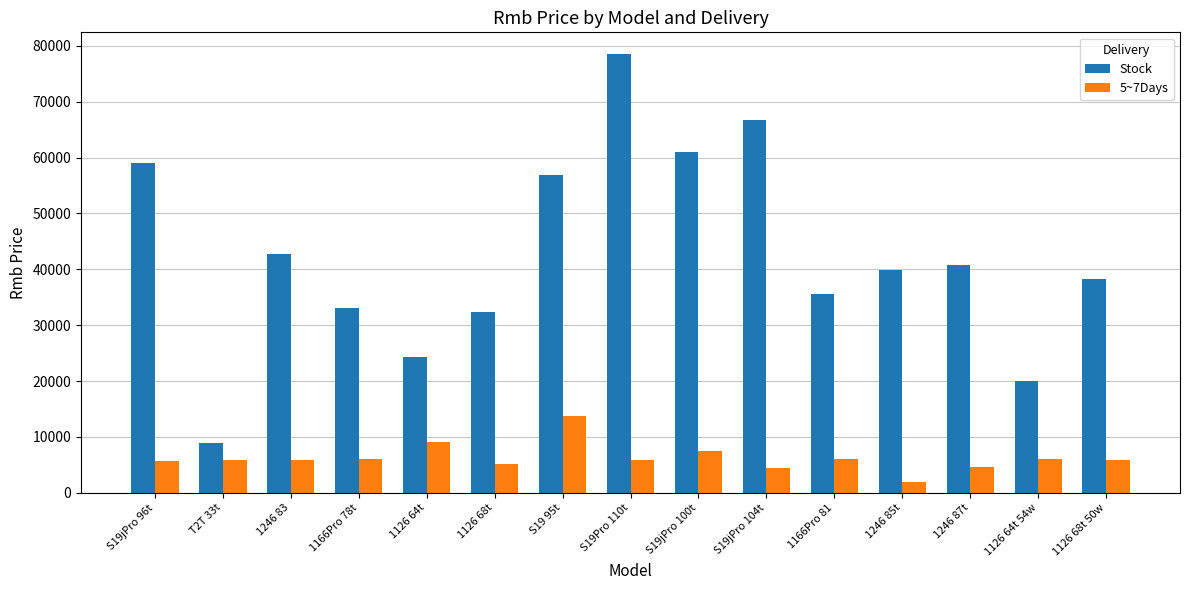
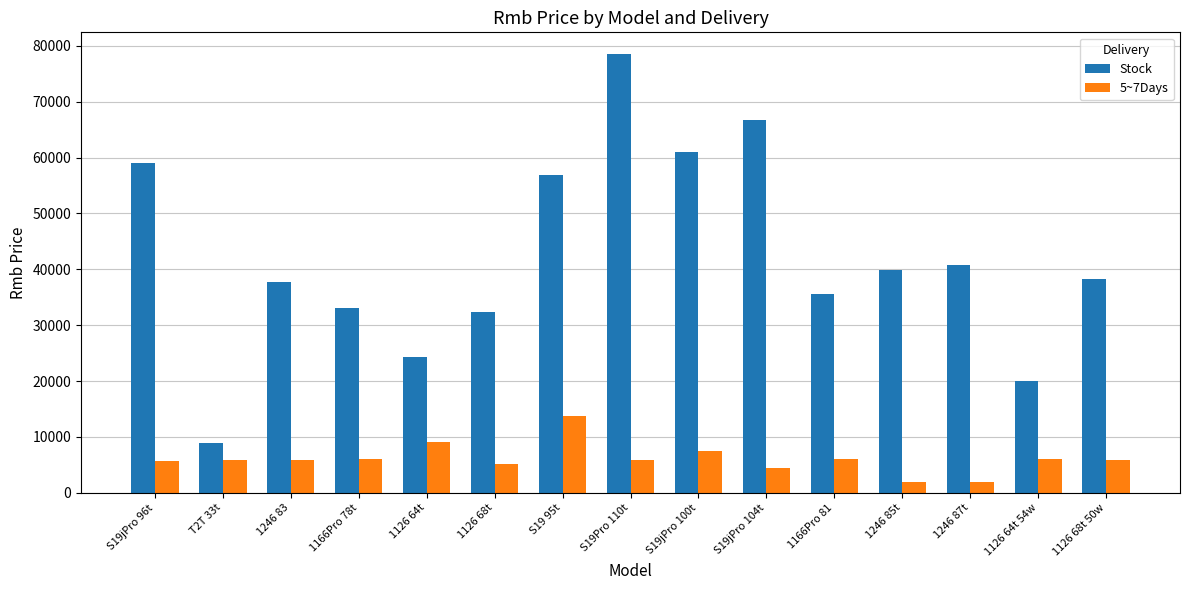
  {
    "Stock": {
      "S19jPro 96t": 59000,
      "T2T 33t": 9000,
-     "1246 83": 43000,
+     "1246 83": 38000,
      "1166Pro 78t": 33000,
      "1126 64t": 24000,
      "1126 68t": 32000,
      "S19 95t": 57000,
      "S19Pro 110t": 79000,
      "S19jPro 100t": 61000,
      "S19jPro 104t": 67000,
      "1166Pro 81": 36000,
      "1246 85t": 40000,
      "1246 87t": 41000,
      "1126 64t 54w": 20000,
      "1126 68t 50w": 38000
    },
    "5~7Days": {
      "S19jPro 96t": 6000,
      "T2T 33t": 6000,
      "1246 83": 6000,
      "1166Pro 78t": 6000,
      "1126 64t": 9000,
      "1126 68t": 5000,
      "S19 95t": 14000,
      "S19Pro 110t": 6000,
      "S19jPro 100t": 8000,
      "S19jPro 104t": 5000,
      "1166Pro 81": 6000,
      "1246 85t": 2000,
-     "1246 87t": 5000,
+     "1246 87t": 2000,
      "1126 64t 54w": 6000,
      "1126 68t 50w": 6000
    }
  }
